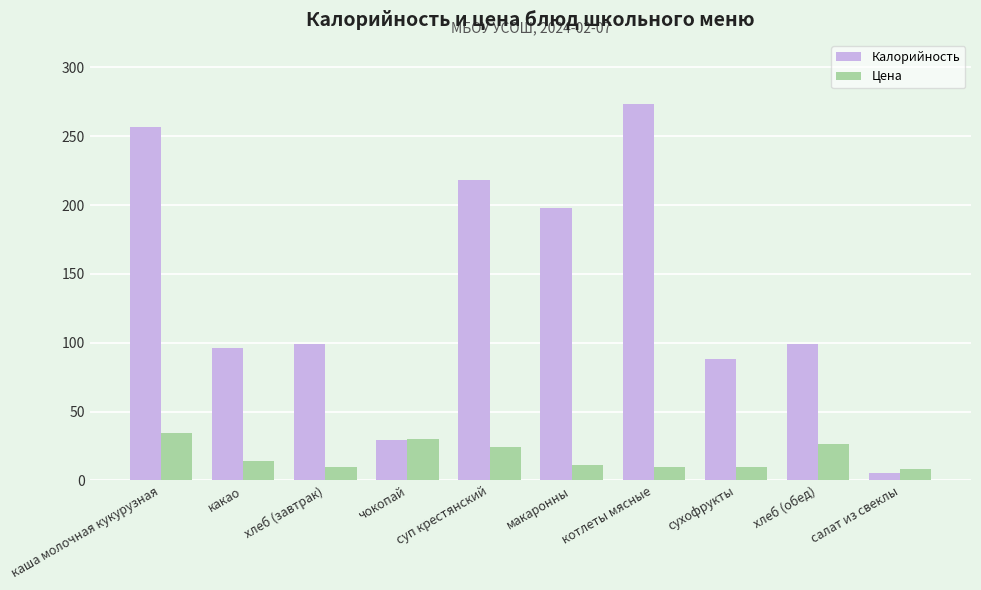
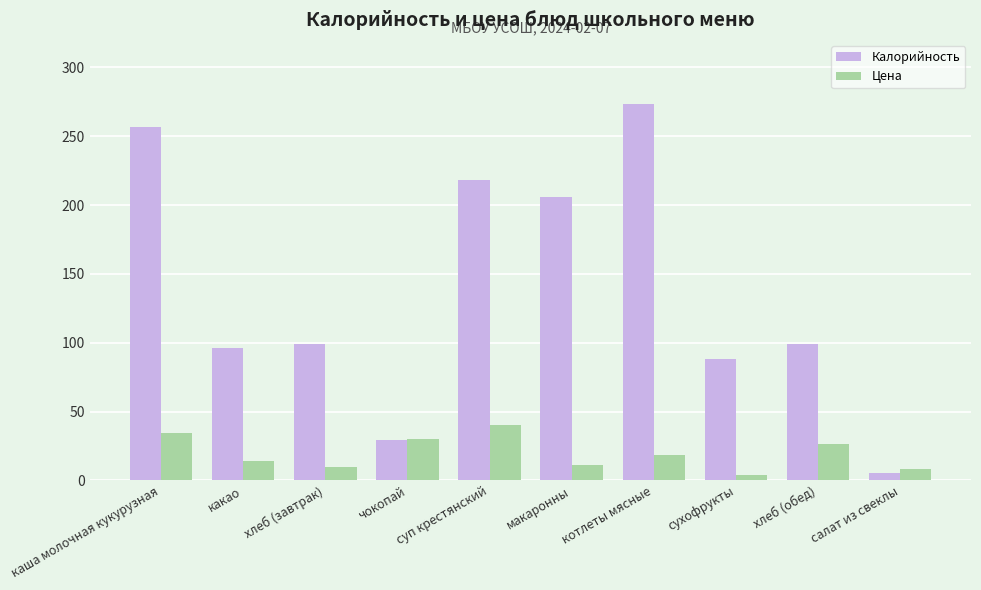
  {
    "Калорийность": {
      "каша молочная кукурузная": 257,
      "какао": 96,
      "хлеб (завтрак)": 99,
      "чокопай": 29,
      "суп крестянский": 218,
-     "макаронны": 198,
+     "макаронны": 206,
      "котлеты мясные": 273,
      "сухофрукты": 88,
      "хлеб (обед)": 99,
      "салат из свеклы": 5
    },
    "Цена": {
      "каша молочная кукурузная": 34,
      "какао": 14,
      "хлеб (завтрак)": 10,
      "чокопай": 30,
-     "суп крестянский": 24,
+     "суп крестянский": 40,
      "макаронны": 11,
-     "котлеты мясные": 9,
-     "сухофрукты": 10,
+     "котлеты мясные": 19,
+     "сухофрукты": 4,
      "хлеб (обед)": 26,
      "салат из свеклы": 8
    }
  }
